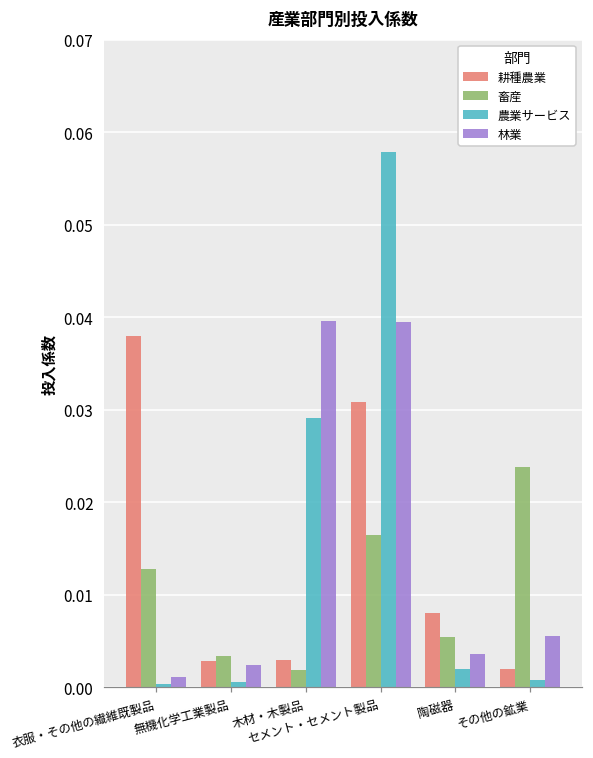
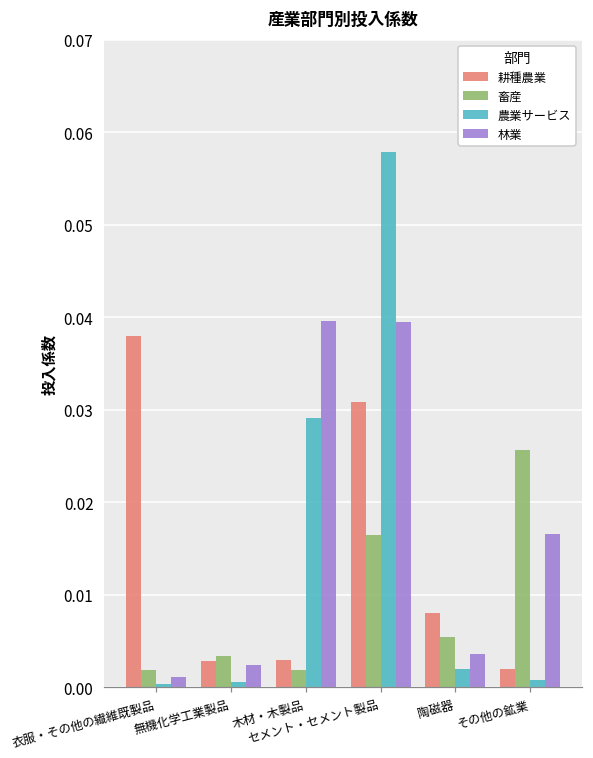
  {
    "耕種農業": {
      "衣服・その他の繊維既製品": 0.038,
      "無機化学工業製品": 0.003,
      "木材・木製品": 0.003,
      "セメント・セメント製品": 0.031,
      "陶磁器": 0.008,
      "その他の鉱業": 0.002
    },
    "畜産": {
-     "衣服・その他の繊維既製品": 0.013,
+     "衣服・その他の繊維既製品": 0.002,
      "無機化学工業製品": 0.003,
      "木材・木製品": 0.002,
      "セメント・セメント製品": 0.016,
      "陶磁器": 0.005,
-     "その他の鉱業": 0.024
+     "その他の鉱業": 0.026
    },
    "農業サービス": {
      "衣服・その他の繊維既製品": 0.000,
      "無機化学工業製品": 0.001,
      "木材・木製品": 0.029,
      "セメント・セメント製品": 0.058,
      "陶磁器": 0.002,
      "その他の鉱業": 0.001
    },
    "林業": {
      "衣服・その他の繊維既製品": 0.001,
      "無機化学工業製品": 0.002,
      "木材・木製品": 0.040,
      "セメント・セメント製品": 0.039,
      "陶磁器": 0.004,
-     "その他の鉱業": 0.006
+     "その他の鉱業": 0.017
    }
  }
